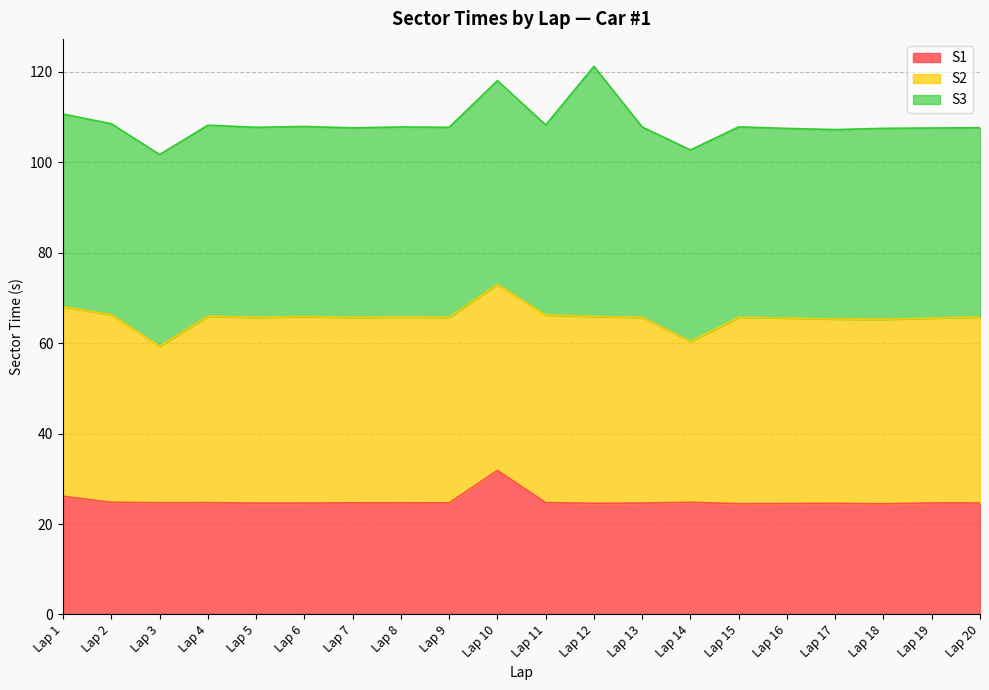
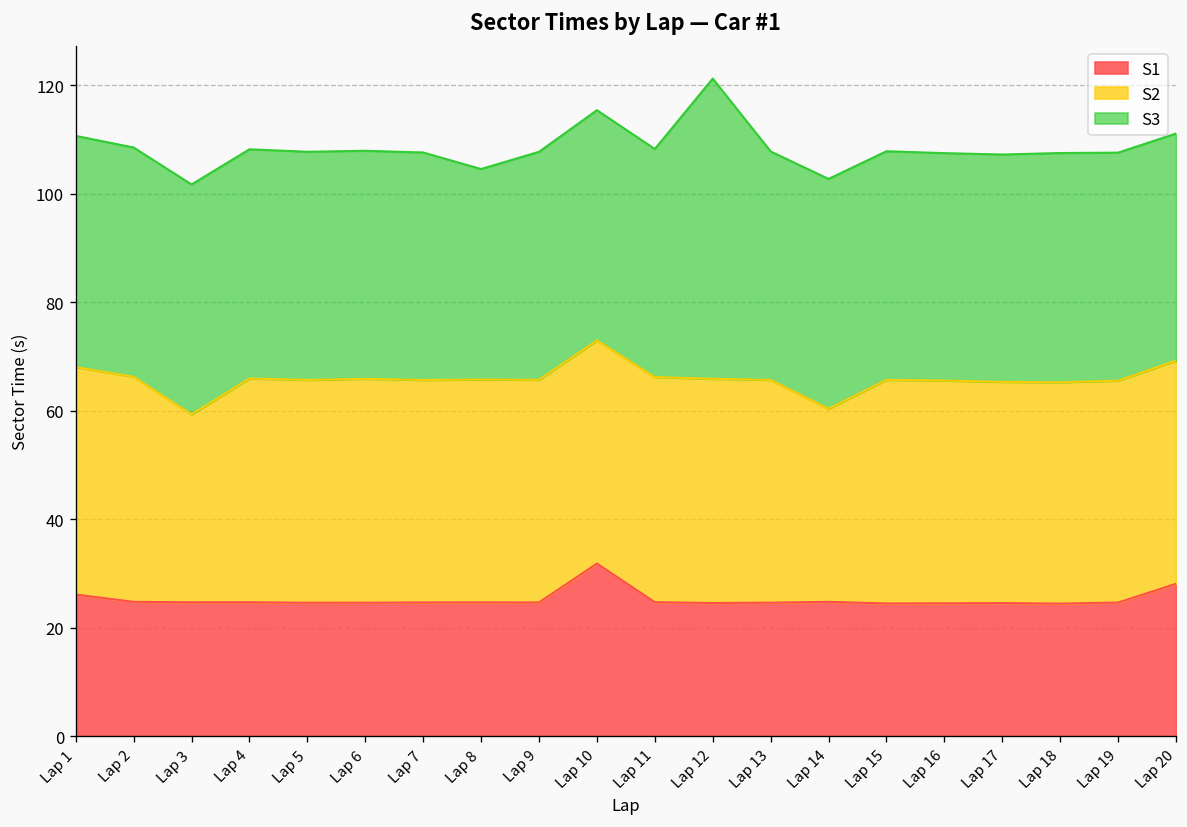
  {
    "S1": {
      "Lap 1": 26,
      "Lap 2": 25,
      "Lap 3": 25,
      "Lap 4": 25,
      "Lap 5": 25,
      "Lap 6": 25,
      "Lap 7": 25,
      "Lap 8": 25,
      "Lap 9": 25,
      "Lap 10": 32,
      "Lap 11": 25,
      "Lap 12": 25,
      "Lap 13": 25,
      "Lap 14": 25,
      "Lap 15": 24,
      "Lap 16": 25,
      "Lap 17": 25,
      "Lap 18": 24,
      "Lap 19": 25,
-     "Lap 20": 25
+     "Lap 20": 28
    },
    "S2": {
      "Lap 1": 42,
      "Lap 2": 41,
      "Lap 3": 35,
      "Lap 4": 41,
      "Lap 5": 41,
      "Lap 6": 41,
      "Lap 7": 41,
      "Lap 8": 41,
      "Lap 9": 41,
      "Lap 10": 41,
      "Lap 11": 41,
      "Lap 12": 41,
      "Lap 13": 41,
      "Lap 14": 36,
      "Lap 15": 41,
      "Lap 16": 41,
      "Lap 17": 41,
      "Lap 18": 41,
      "Lap 19": 41,
      "Lap 20": 41
    },
    "S3": {
      "Lap 1": 43,
      "Lap 2": 42,
      "Lap 3": 42,
      "Lap 4": 42,
      "Lap 5": 42,
      "Lap 6": 42,
      "Lap 7": 42,
-     "Lap 8": 42,
+     "Lap 8": 39,
      "Lap 9": 42,
-     "Lap 10": 45,
+     "Lap 10": 42,
      "Lap 11": 42,
      "Lap 12": 55,
      "Lap 13": 42,
      "Lap 14": 42,
      "Lap 15": 42,
      "Lap 16": 42,
      "Lap 17": 42,
      "Lap 18": 42,
      "Lap 19": 42,
      "Lap 20": 42
    }
  }
